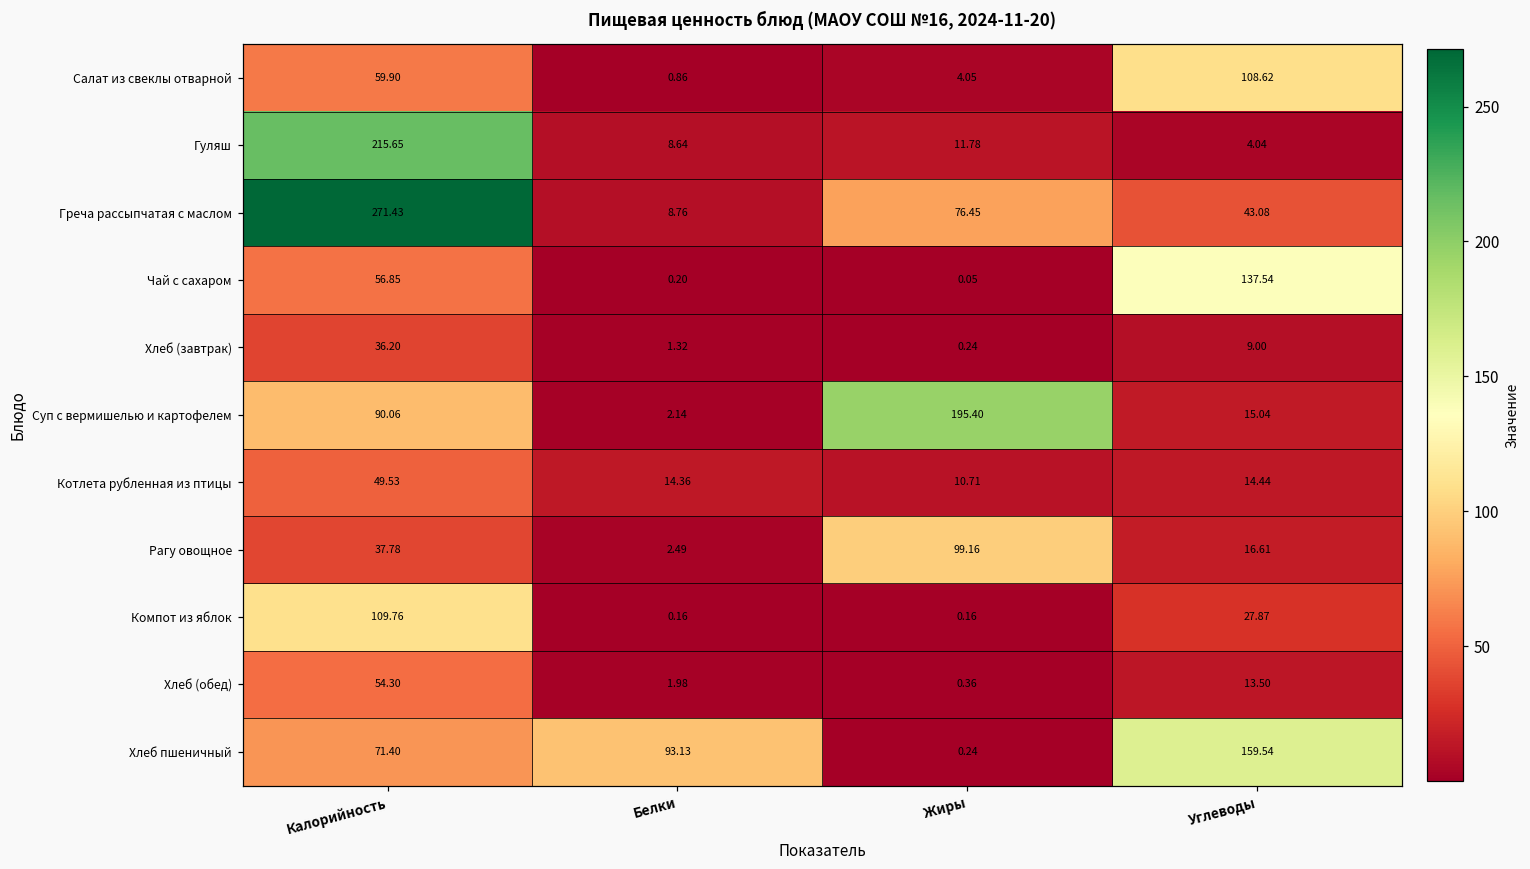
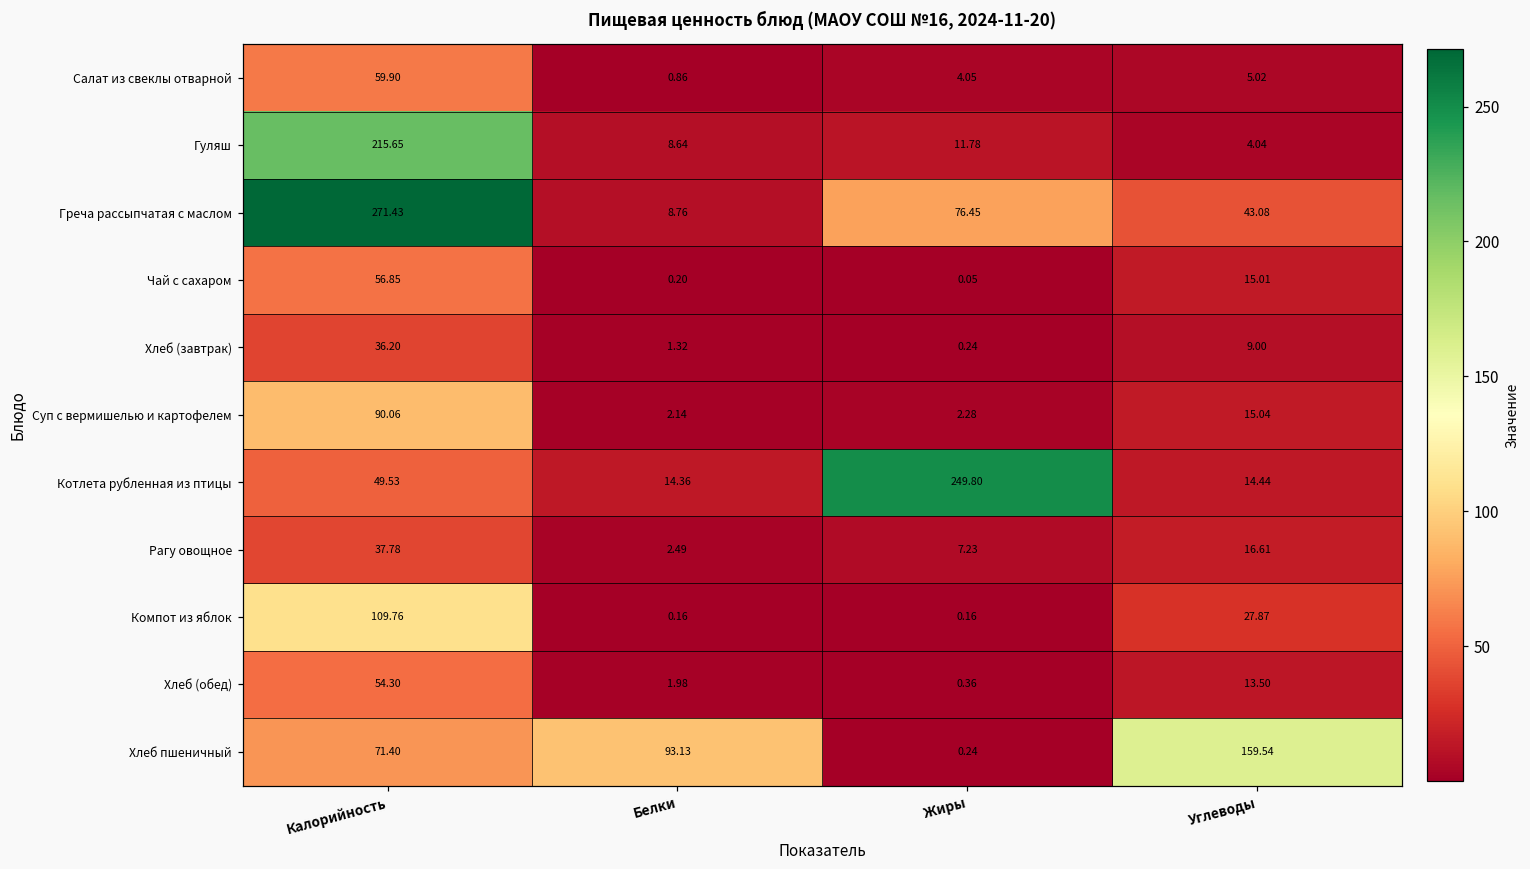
  {
    "Салат из свеклы отварной": {
      "Калорийность": 59.90,
      "Белки": 0.86,
      "Жиры": 4.05,
-     "Углеводы": 108.62
+     "Углеводы": 5.02
    },
    "Гуляш": {
      "Калорийность": 215.65,
      "Белки": 8.64,
      "Жиры": 11.78,
      "Углеводы": 4.04
    },
    "Греча рассыпчатая с маслом": {
      "Калорийность": 271.43,
      "Белки": 8.76,
      "Жиры": 76.45,
      "Углеводы": 43.08
    },
    "Чай с сахаром": {
      "Калорийность": 56.85,
      "Белки": 0.20,
      "Жиры": 0.05,
-     "Углеводы": 137.54
+     "Углеводы": 15.01
    },
    "Хлеб (завтрак)": {
      "Калорийность": 36.20,
      "Белки": 1.32,
      "Жиры": 0.24,
      "Углеводы": 9.00
    },
    "Суп с вермишелью и картофелем": {
      "Калорийность": 90.06,
      "Белки": 2.14,
-     "Жиры": 195.40,
+     "Жиры": 2.28,
      "Углеводы": 15.04
    },
    "Котлета рубленная из птицы": {
      "Калорийность": 49.53,
      "Белки": 14.36,
-     "Жиры": 10.71,
+     "Жиры": 249.80,
      "Углеводы": 14.44
    },
    "Рагу овощное": {
      "Калорийность": 37.78,
      "Белки": 2.49,
-     "Жиры": 99.16,
+     "Жиры": 7.23,
      "Углеводы": 16.61
    },
    "Компот из яблок": {
      "Калорийность": 109.76,
      "Белки": 0.16,
      "Жиры": 0.16,
      "Углеводы": 27.87
    },
    "Хлеб (обед)": {
      "Калорийность": 54.30,
      "Белки": 1.98,
      "Жиры": 0.36,
      "Углеводы": 13.50
    },
    "Хлеб пшеничный": {
      "Калорийность": 71.40,
      "Белки": 93.13,
      "Жиры": 0.24,
      "Углеводы": 159.54
    }
  }
